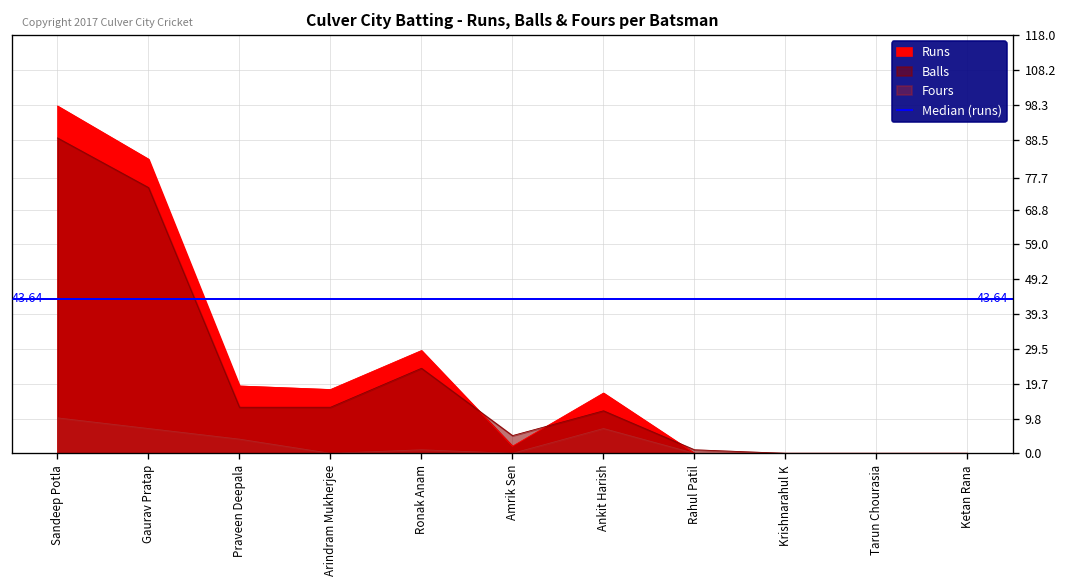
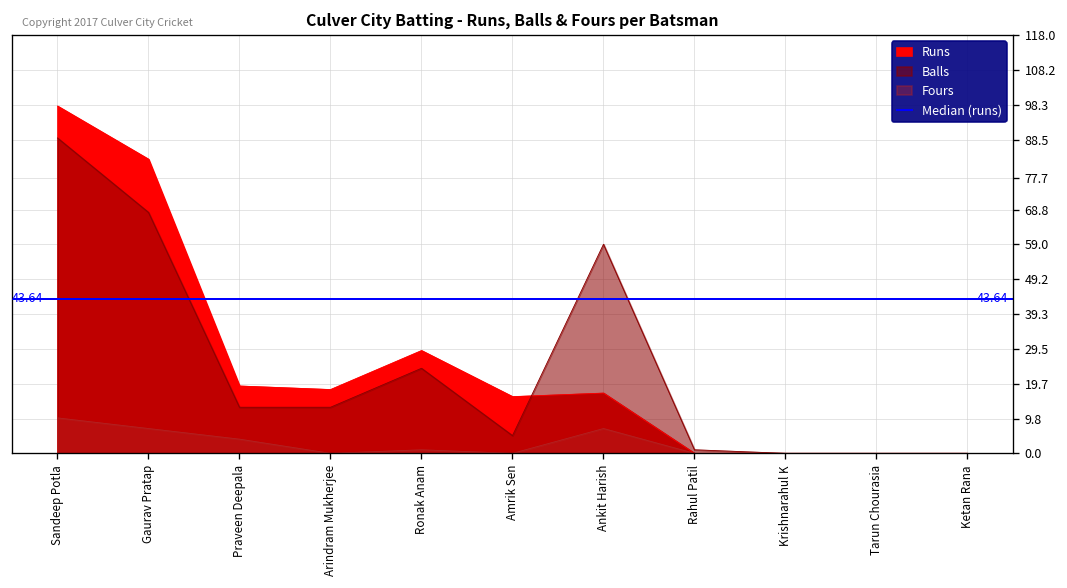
  {
    "Runs": {
      "Sandeep Potla": 98,
      "Gaurav Pratap": 83,
      "Praveen Deepala": 19,
      "Arindram Mukherjee": 18,
      "Ronak Anam": 29,
-     "Amrik Sen": 2,
+     "Amrik Sen": 16,
      "Ankit Harish": 17
    },
    "Balls": {
      "Sandeep Potla": 89,
-     "Gaurav Pratap": 75,
+     "Gaurav Pratap": 68,
      "Praveen Deepala": 13,
      "Arindram Mukherjee": 13,
      "Ronak Anam": 24,
      "Amrik Sen": 5,
-     "Ankit Harish": 12,
+     "Ankit Harish": 59,
      "Rahul Patil": 1
    },
    "Fours": {
      "Sandeep Potla": 10,
      "Gaurav Pratap": 7,
      "Praveen Deepala": 4,
      "Arindram Mukherjee": 0,
      "Ronak Anam": 1,
      "Amrik Sen": 0,
      "Ankit Harish": 7
    }
  }
